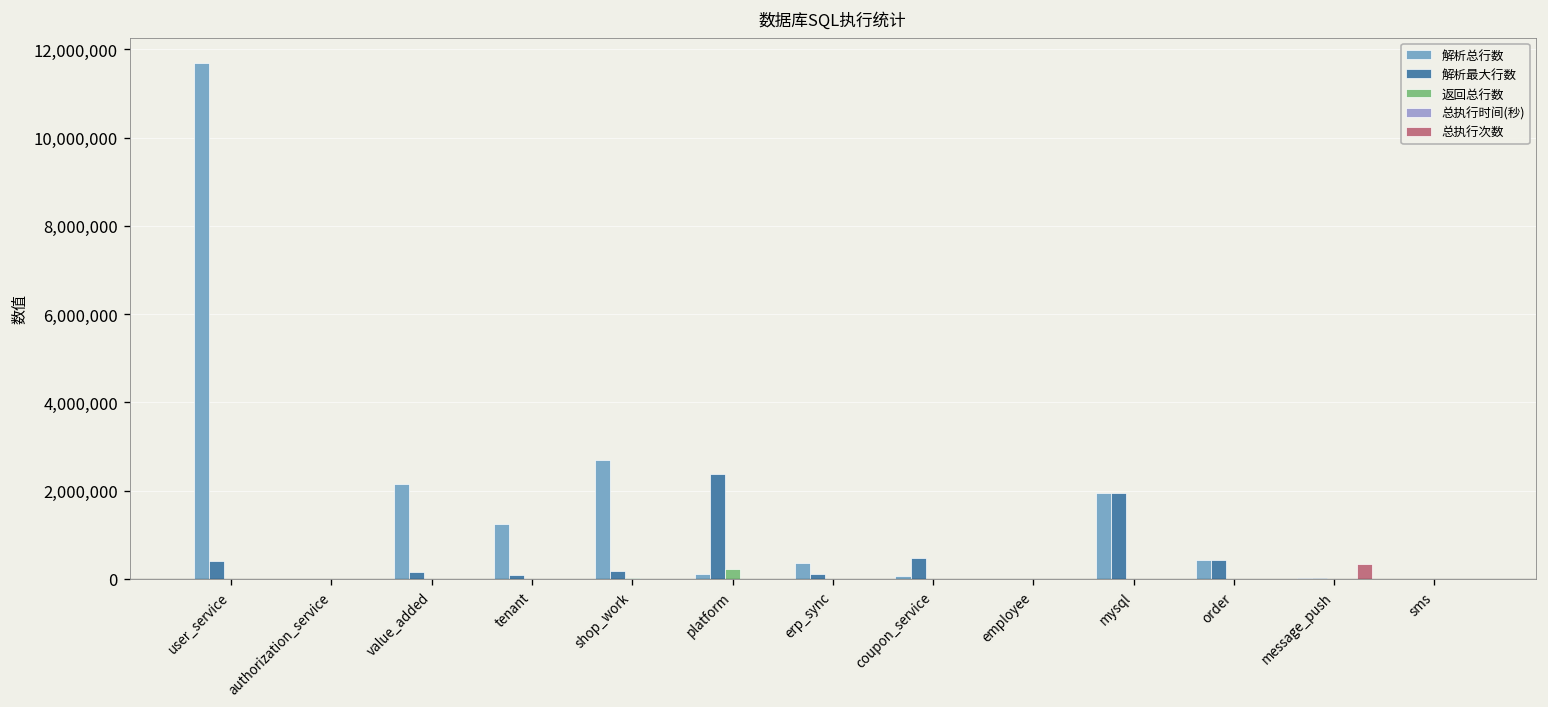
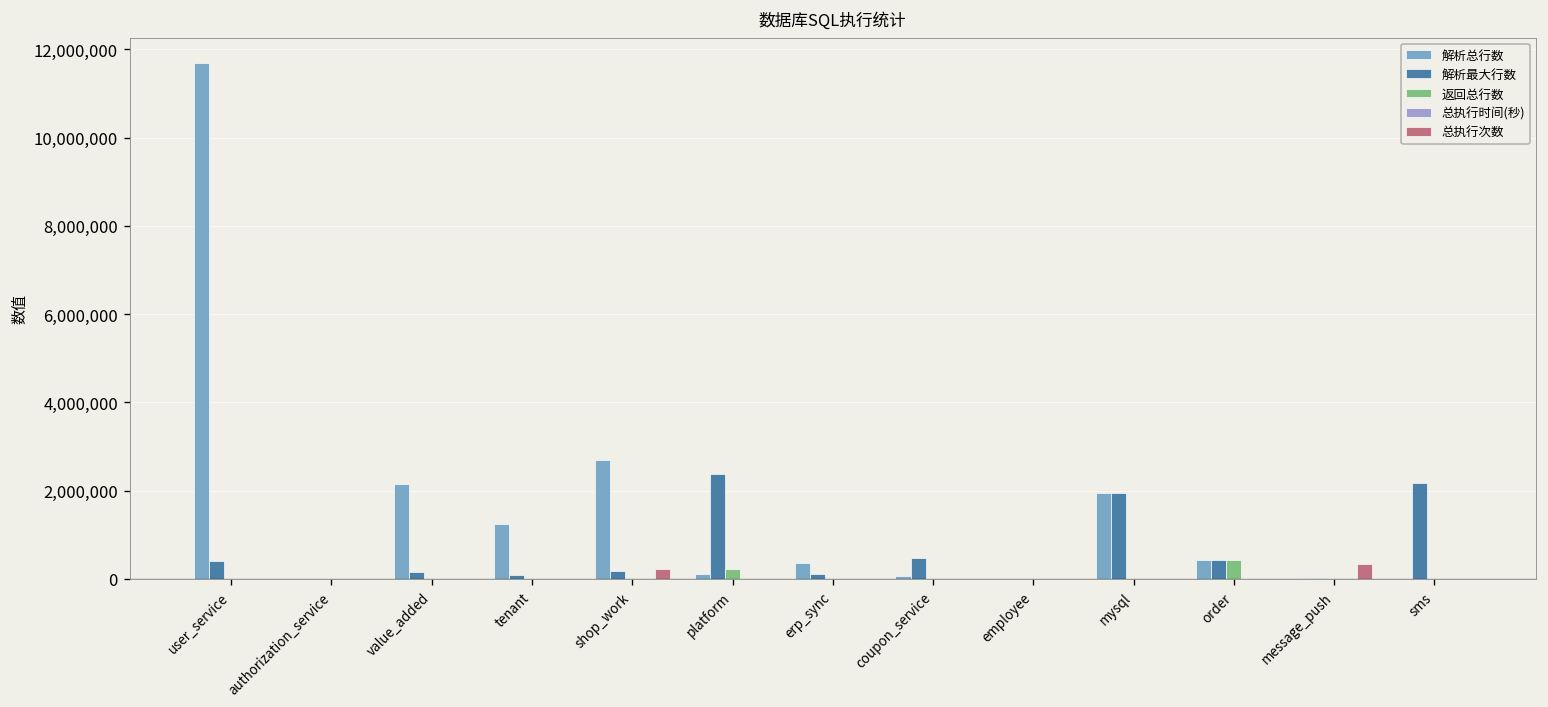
  {
    "解析最大行数": {
      "user_service": "400,000",
      "value_added": "200,000",
      "tenant": "100,000",
      "shop_work": "200,000",
      "platform": "2,400,000",
      "erp_sync": "100,000",
      "coupon_service": "500,000",
      "mysql": "2,000,000",
      "order": "400,000",
-     "sms": "0"
+     "sms": "2,200,000"
    },
    "返回总行数": {
      "authorization_service": "0",
      "platform": "200,000",
      "employee": "0",
      "mysql": "0",
-     "order": "0",
+     "order": "400,000",
      "message_push": "0"
    },
    "总执行次数": {
-     "shop_work": "0",
+     "shop_work": "200,000",
      "message_push": "300,000"
    }
  }
